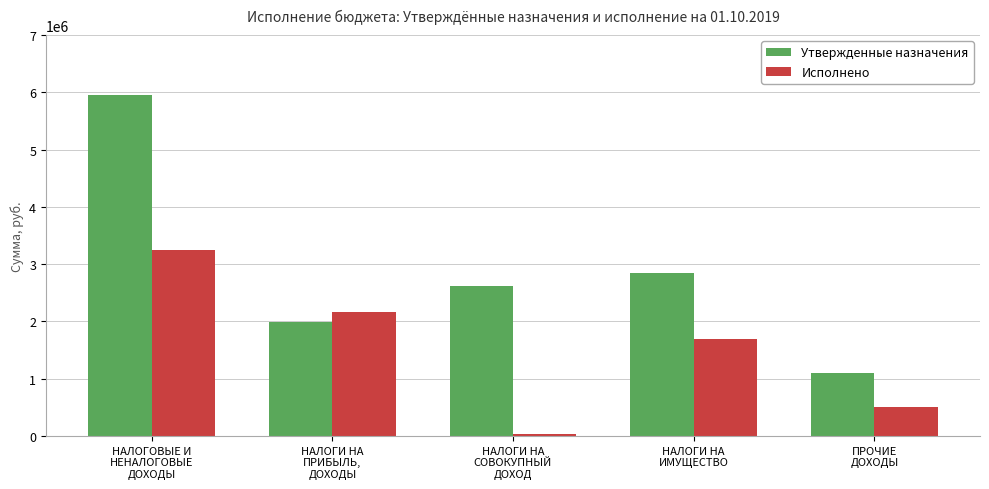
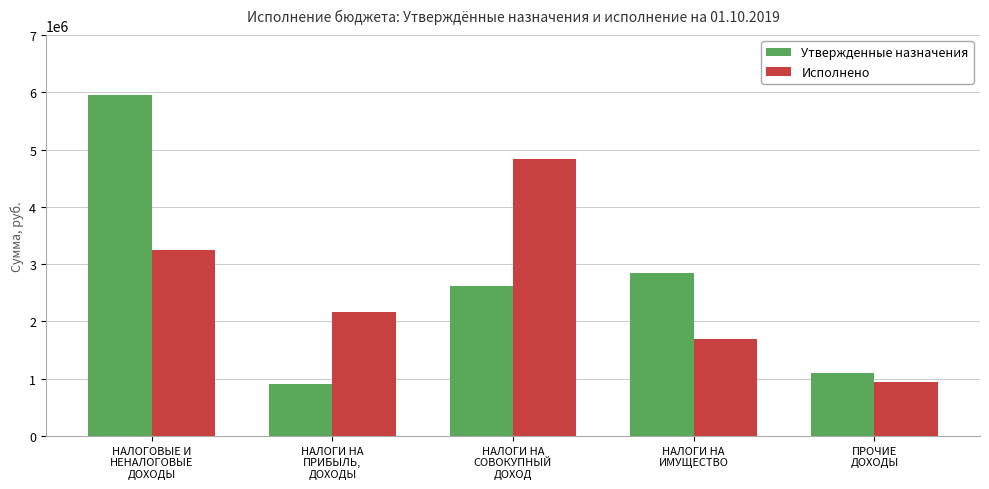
  {
    "Утвержденные назначения": {
      "НАЛОГОВЫЕ И НЕНАЛОГОВЫЕ ДОХОДЫ": 6000000,
-     "НАЛОГИ НА ПРИБЫЛЬ, ДОХОДЫ": 2000000,
+     "НАЛОГИ НА ПРИБЫЛЬ, ДОХОДЫ": 900000,
      "НАЛОГИ НА СОВОКУПНЫЙ ДОХОД": 2600000,
      "НАЛОГИ НА ИМУЩЕСТВО": 2800000,
      "ПРОЧИЕ ДОХОДЫ": 1100000
    },
    "Исполнено": {
      "НАЛОГОВЫЕ И НЕНАЛОГОВЫЕ ДОХОДЫ": 3200000,
      "НАЛОГИ НА ПРИБЫЛЬ, ДОХОДЫ": 2200000,
-     "НАЛОГИ НА СОВОКУПНЫЙ ДОХОД": 0,
+     "НАЛОГИ НА СОВОКУПНЫЙ ДОХОД": 4800000,
      "НАЛОГИ НА ИМУЩЕСТВО": 1700000,
-     "ПРОЧИЕ ДОХОДЫ": 500000
+     "ПРОЧИЕ ДОХОДЫ": 900000
    }
  }
